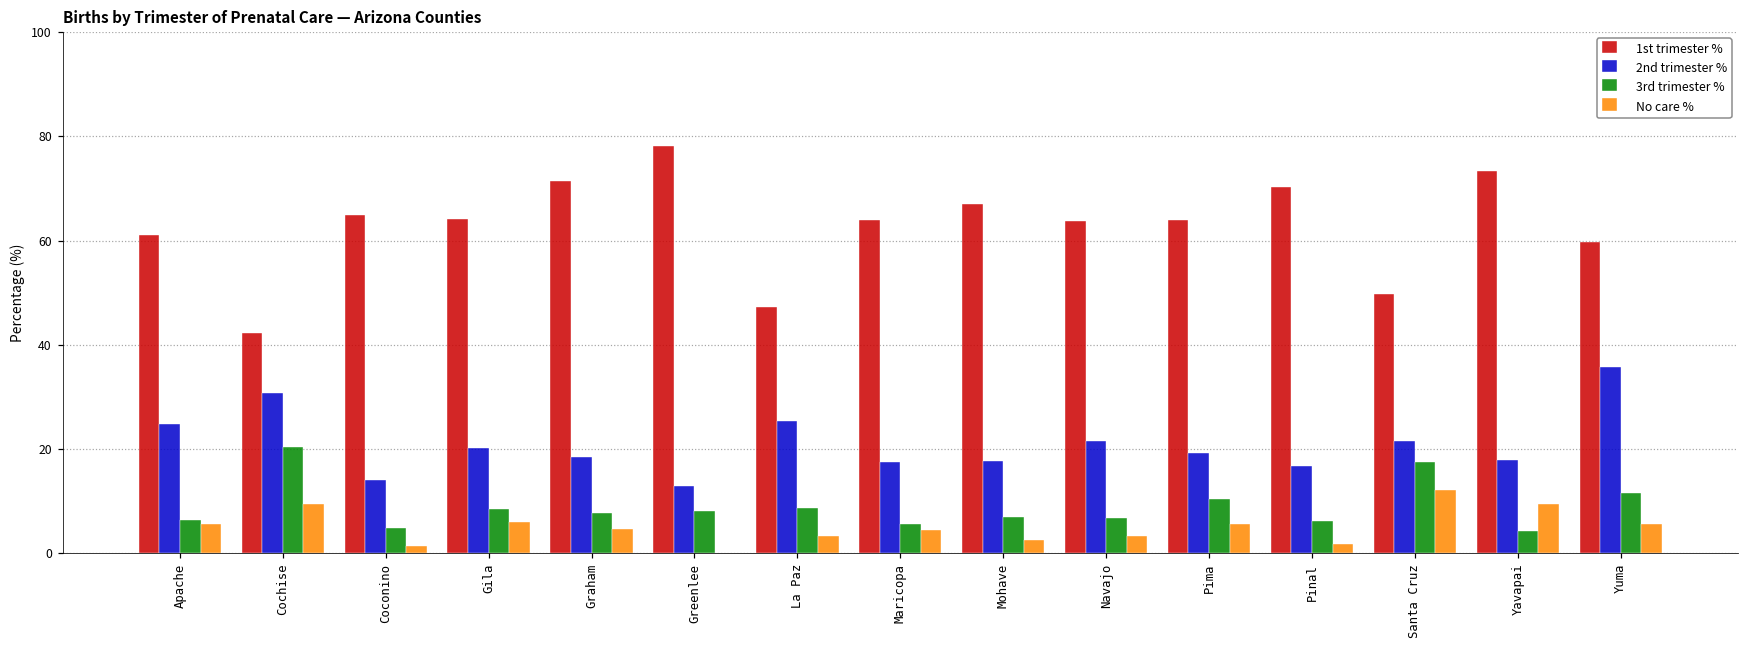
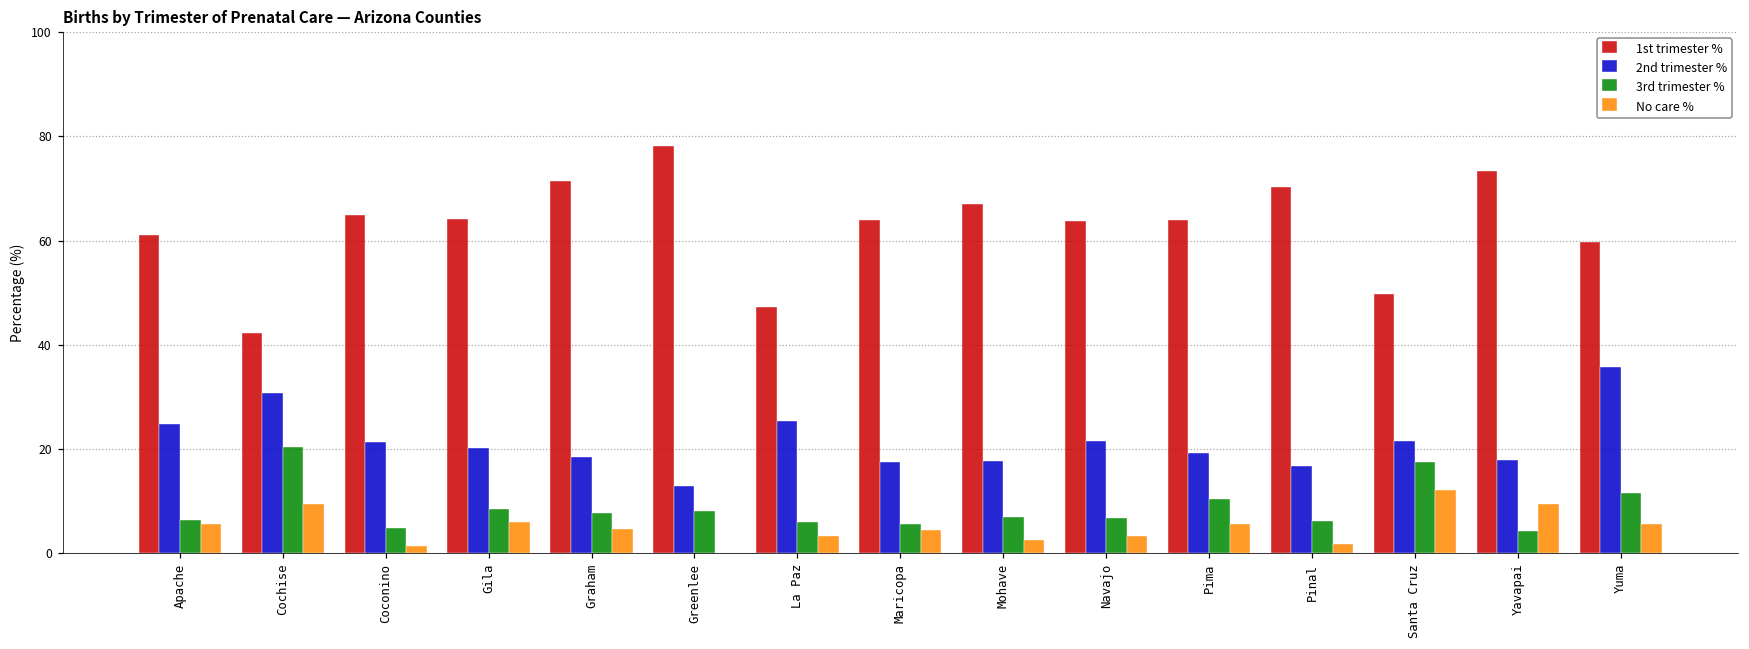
  {
    "1st trimester %": {
      "Apache": 61,
      "Cochise": 42,
      "Coconino": 65,
      "Gila": 64,
      "Graham": 71,
      "Greenlee": 78,
      "La Paz": 47,
      "Maricopa": 64,
      "Mohave": 67,
      "Navajo": 64,
      "Pima": 64,
      "Pinal": 70,
      "Santa Cruz": 50,
      "Yavapai": 73,
      "Yuma": 60
    },
    "2nd trimester %": {
      "Apache": 25,
      "Cochise": 31,
-     "Coconino": 14,
+     "Coconino": 21,
      "Gila": 20,
      "Graham": 19,
      "Greenlee": 13,
      "La Paz": 25,
      "Maricopa": 17,
      "Mohave": 18,
      "Navajo": 22,
      "Pima": 19,
      "Pinal": 17,
      "Santa Cruz": 22,
      "Yavapai": 18,
      "Yuma": 36
    },
    "3rd trimester %": {
      "Apache": 6,
      "Cochise": 20,
      "Coconino": 5,
      "Gila": 9,
      "Graham": 8,
      "Greenlee": 8,
-     "La Paz": 9,
+     "La Paz": 6,
      "Maricopa": 6,
      "Mohave": 7,
      "Navajo": 7,
      "Pima": 10,
      "Pinal": 6,
      "Santa Cruz": 17,
      "Yavapai": 4,
      "Yuma": 12
    },
    "No care %": {
      "Apache": 6,
      "Cochise": 9,
      "Coconino": 1,
      "Gila": 6,
      "Graham": 5,
      "Greenlee": 0,
      "La Paz": 3,
      "Maricopa": 5,
      "Mohave": 3,
      "Navajo": 3,
      "Pima": 6,
      "Pinal": 2,
      "Santa Cruz": 12,
      "Yavapai": 9,
      "Yuma": 6
    }
  }
